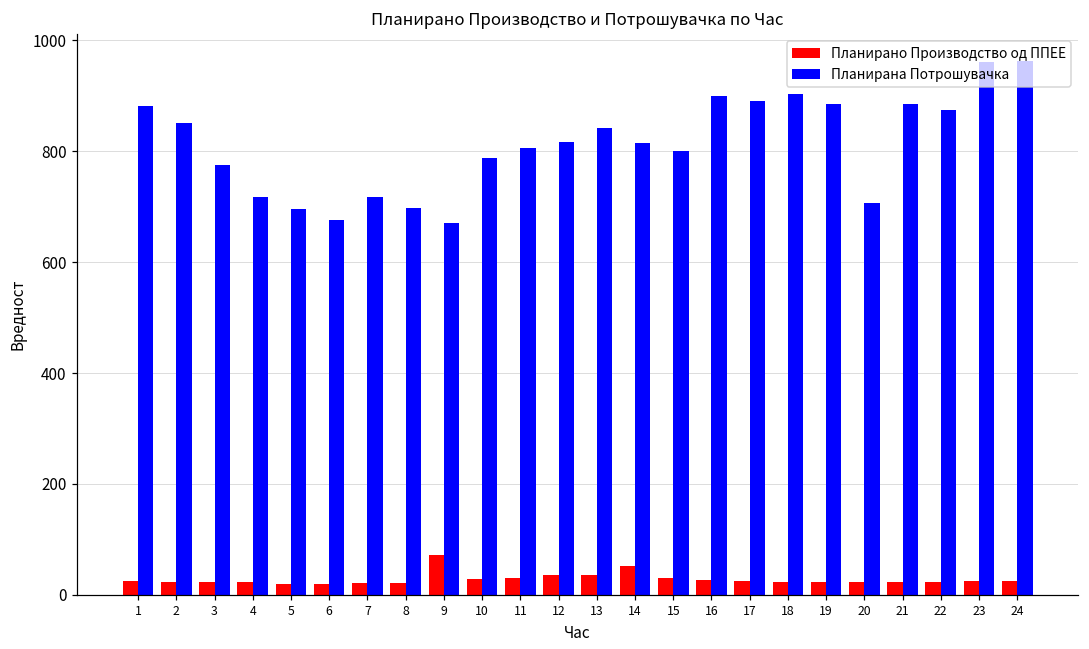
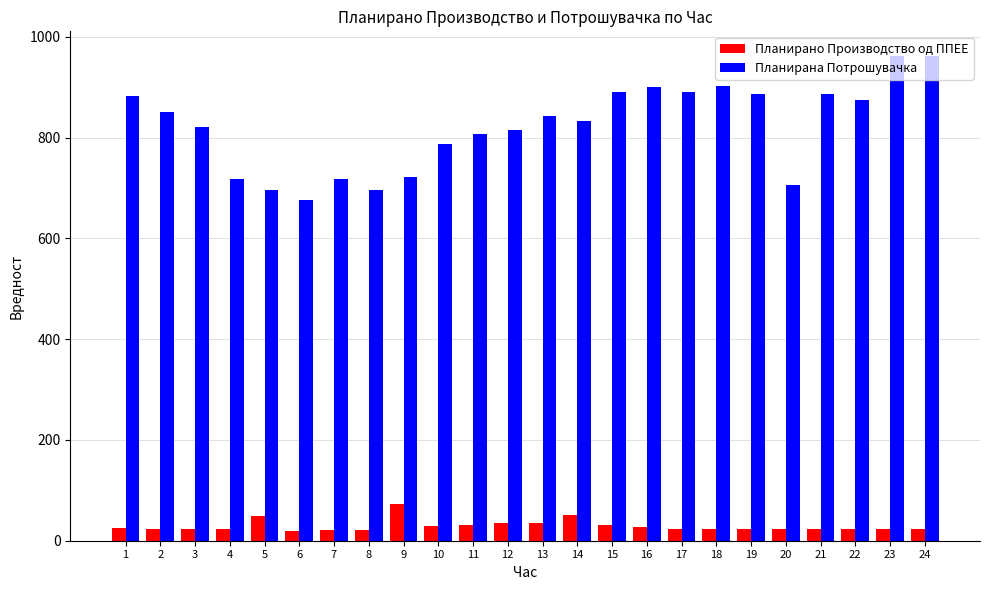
  {
    "Планирано Производство од ППЕЕ": {
      "1": 20,
      "2": 20,
      "3": 20,
      "4": 20,
-     "5": 20,
+     "5": 50,
      "6": 20,
      "7": 20,
      "8": 20,
      "9": 70,
      "10": 30,
      "11": 30,
      "12": 30,
      "13": 30,
      "14": 50,
      "15": 30,
      "16": 30,
      "17": 20,
      "18": 20,
      "19": 20,
      "20": 20,
      "21": 20,
      "22": 20,
      "23": 20,
      "24": 20
    },
    "Планирана Потрошувачка": {
      "1": 880,
      "2": 850,
-     "3": 780,
+     "3": 820,
      "4": 720,
      "5": 700,
      "6": 680,
      "7": 720,
      "8": 700,
-     "9": 670,
+     "9": 720,
      "10": 790,
      "11": 810,
      "12": 820,
      "13": 840,
-     "14": 810,
-     "15": 800,
+     "14": 830,
+     "15": 890,
      "16": 900,
      "17": 890,
      "18": 900,
      "19": 890,
      "20": 710,
      "21": 890,
      "22": 880
    }
  }
